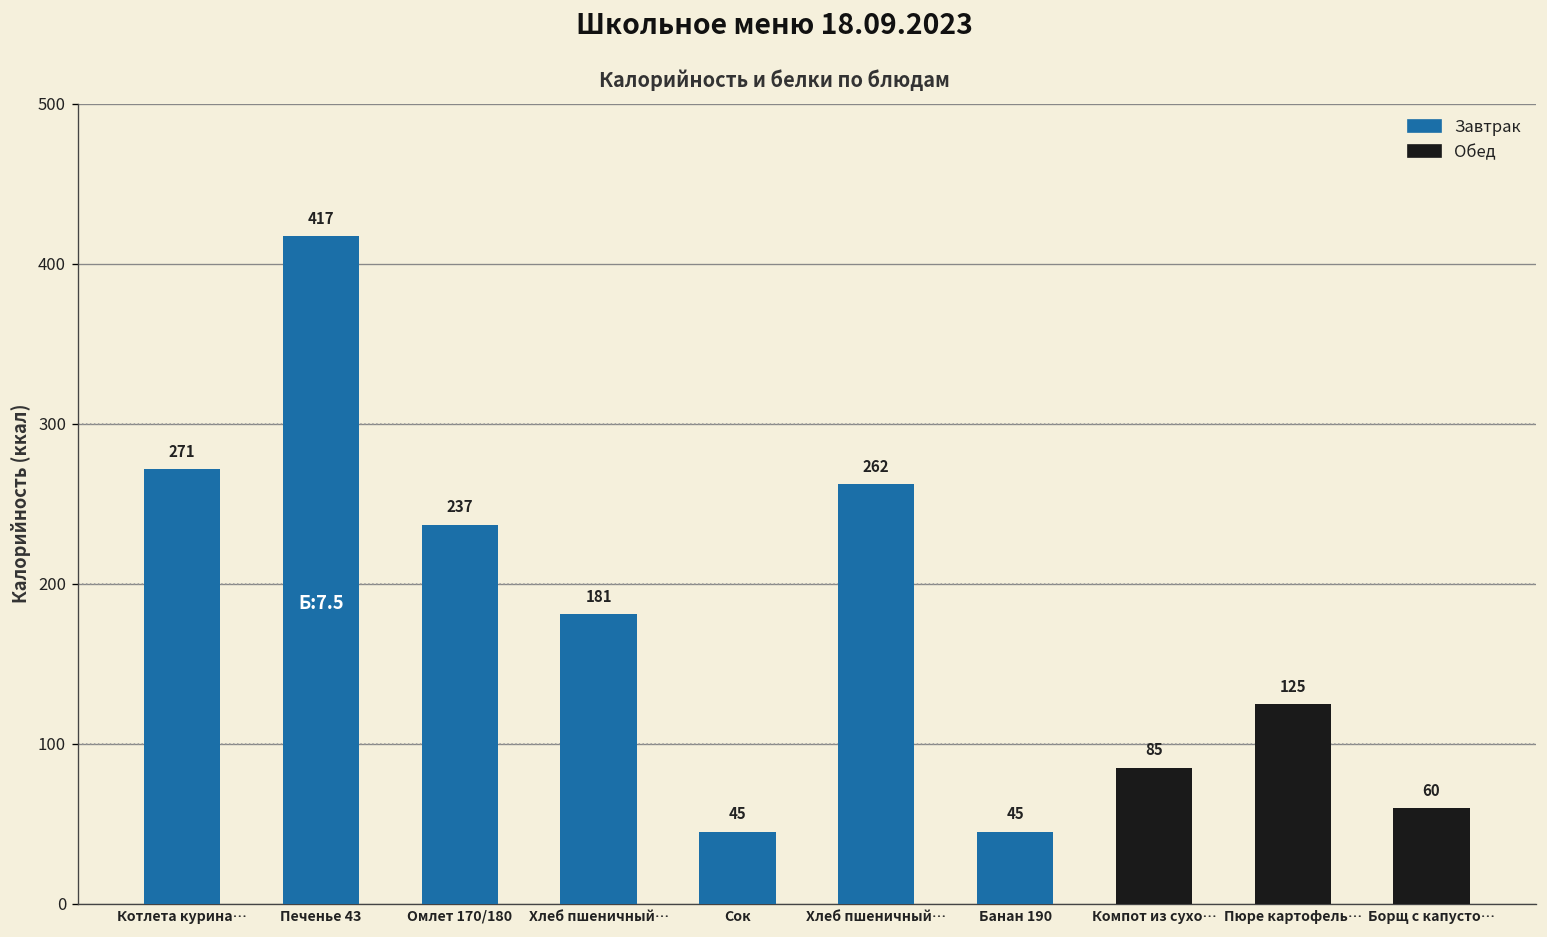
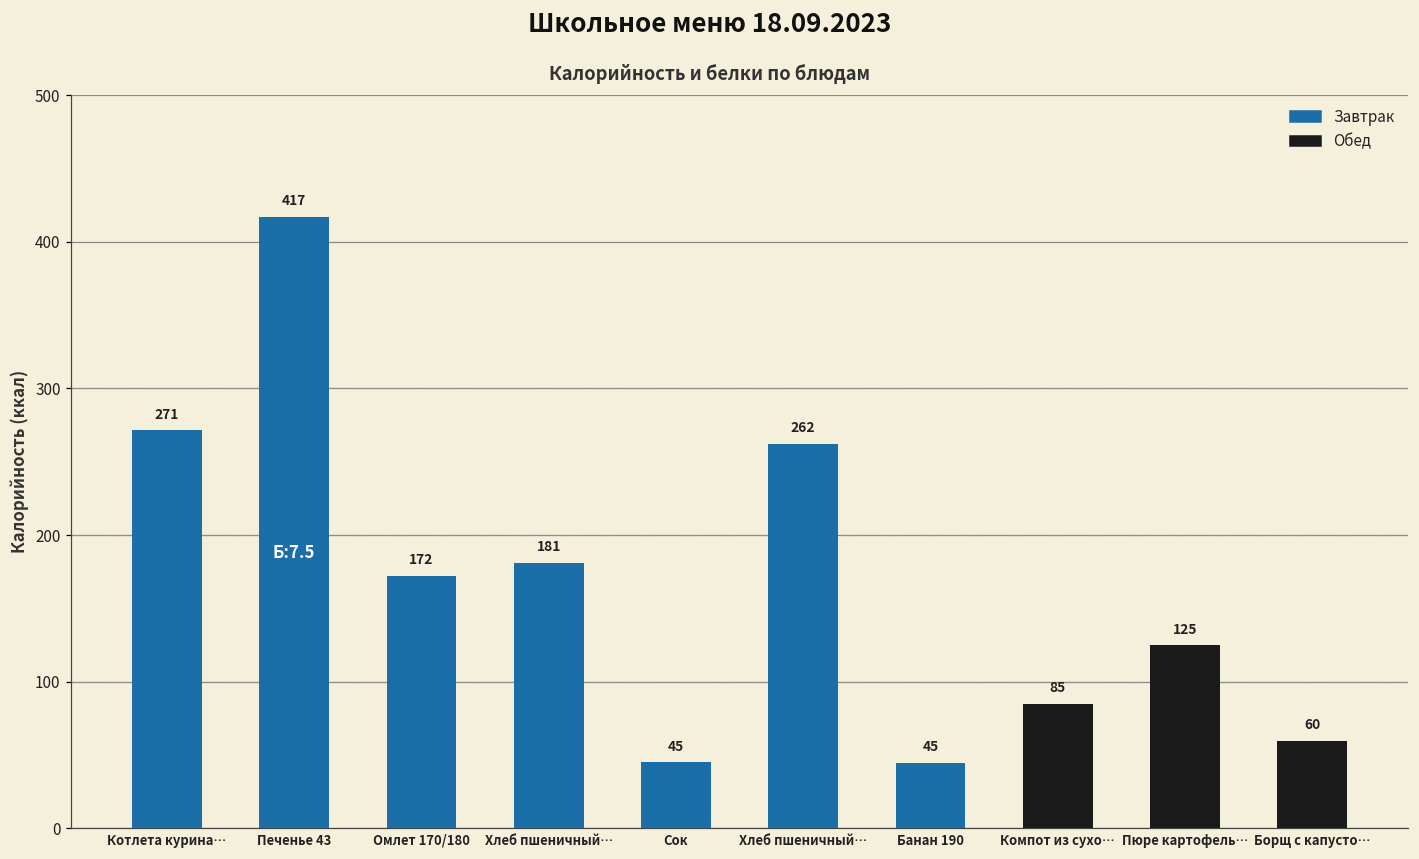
  {
    "Котлета курина…": 271,
    "Печенье 43": 417,
-   "Омлет 170/180": 237,
+   "Омлет 170/180": 172,
    "Сок": 45,
    "Банан 190": 45,
    "Компот из сухо…": 85,
    "Пюре картофель…": 125,
    "Борщ с капусто…": 60
  }
